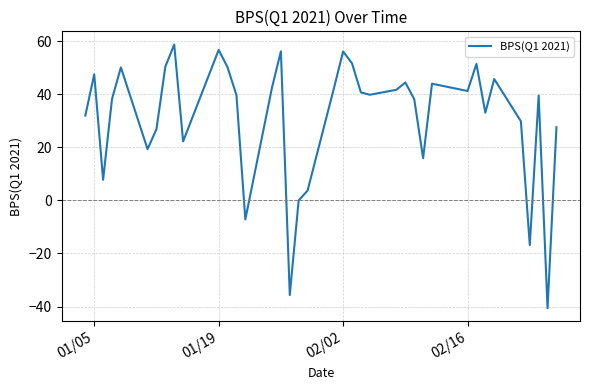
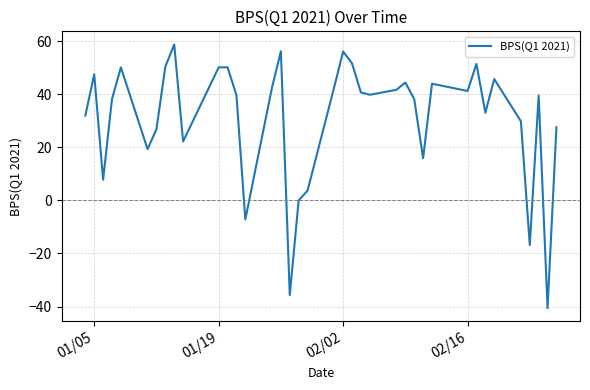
  {
    "01/05": 47,
-   "01/19": 57,
+   "01/19": 50,
    "02/02": 56,
    "02/16": 41
  }
